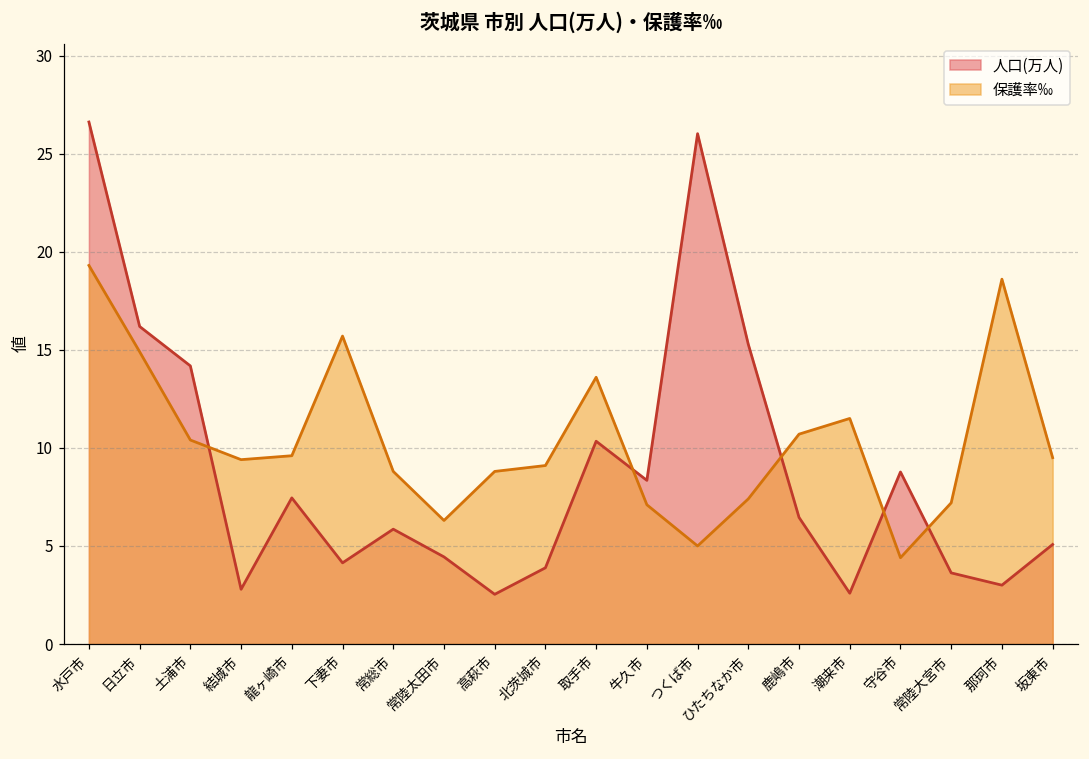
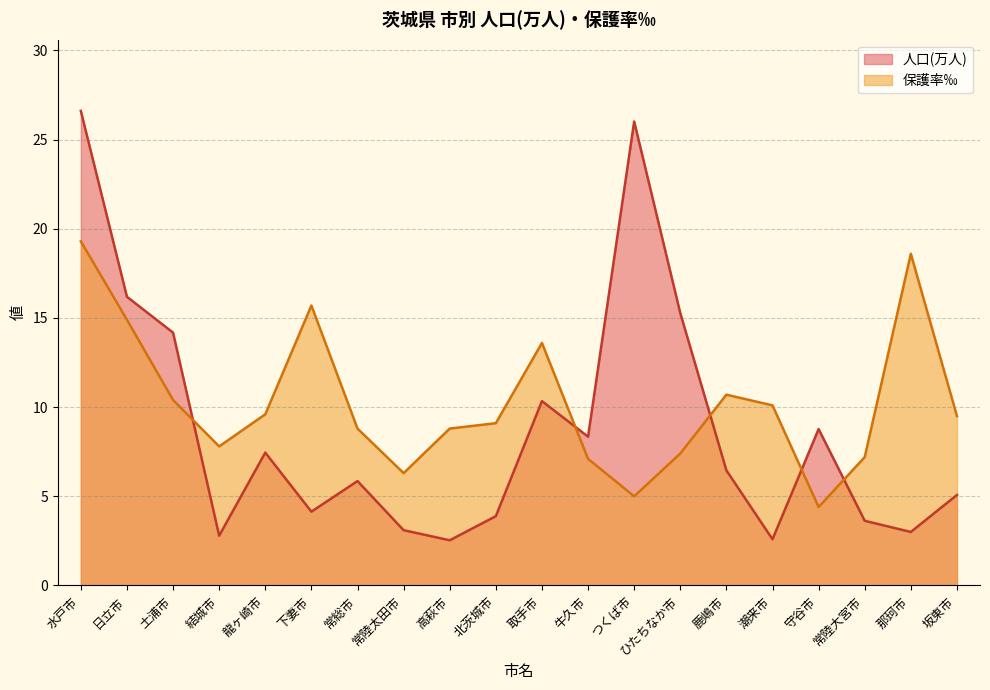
  {
    "人口(万人)": {
      "水戸市": 26.6,
      "日立市": 16.2,
      "土浦市": 14.2,
      "結城市": 2.8,
      "龍ヶ崎市": 7.5,
      "下妻市": 4.1,
      "常総市": 5.9,
-     "常陸太田市": 4.4,
+     "常陸太田市": 3.1,
      "高萩市": 2.5,
      "北茨城市": 3.9,
      "取手市": 10.3,
      "牛久市": 8.3,
      "つくば市": 26.0,
      "ひたちなか市": 15.3,
      "鹿嶋市": 6.5,
      "潮来市": 2.6,
      "守谷市": 8.8,
      "常陸大宮市": 3.6,
      "那珂市": 3.0,
      "坂東市": 5.1
    },
    "保護率‰": {
      "水戸市": 19.3,
      "日立市": 14.9,
      "土浦市": 10.4,
-     "結城市": 9.4,
+     "結城市": 7.8,
      "龍ヶ崎市": 9.6,
      "下妻市": 15.7,
      "常総市": 8.8,
      "常陸太田市": 6.3,
      "高萩市": 8.8,
      "北茨城市": 9.1,
      "取手市": 13.6,
      "牛久市": 7.1,
      "つくば市": 5.0,
      "ひたちなか市": 7.4,
      "鹿嶋市": 10.7,
-     "潮来市": 11.5,
+     "潮来市": 10.1,
      "守谷市": 4.4,
      "常陸大宮市": 7.2,
      "那珂市": 18.6,
      "坂東市": 9.5
    }
  }
